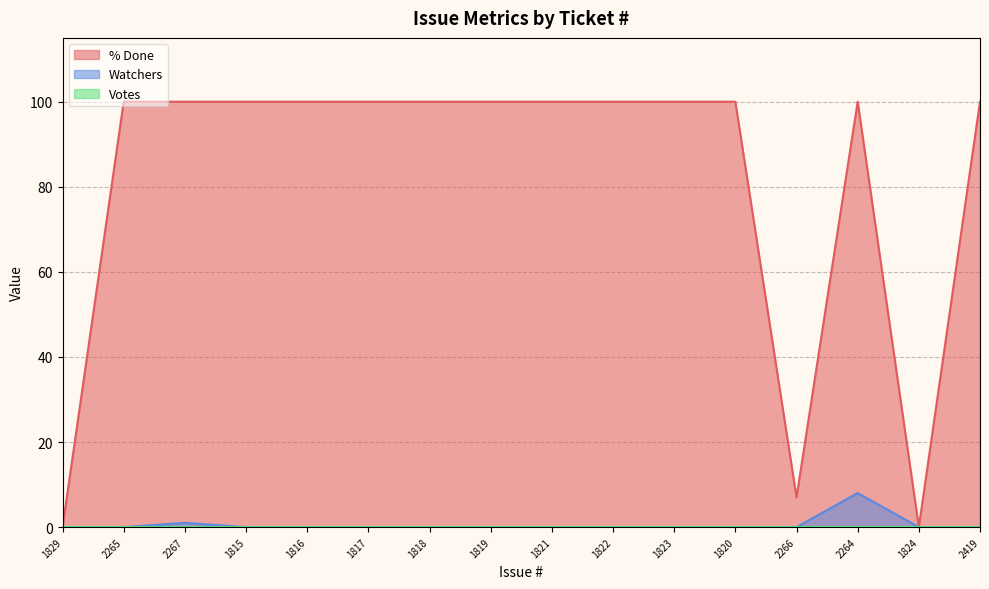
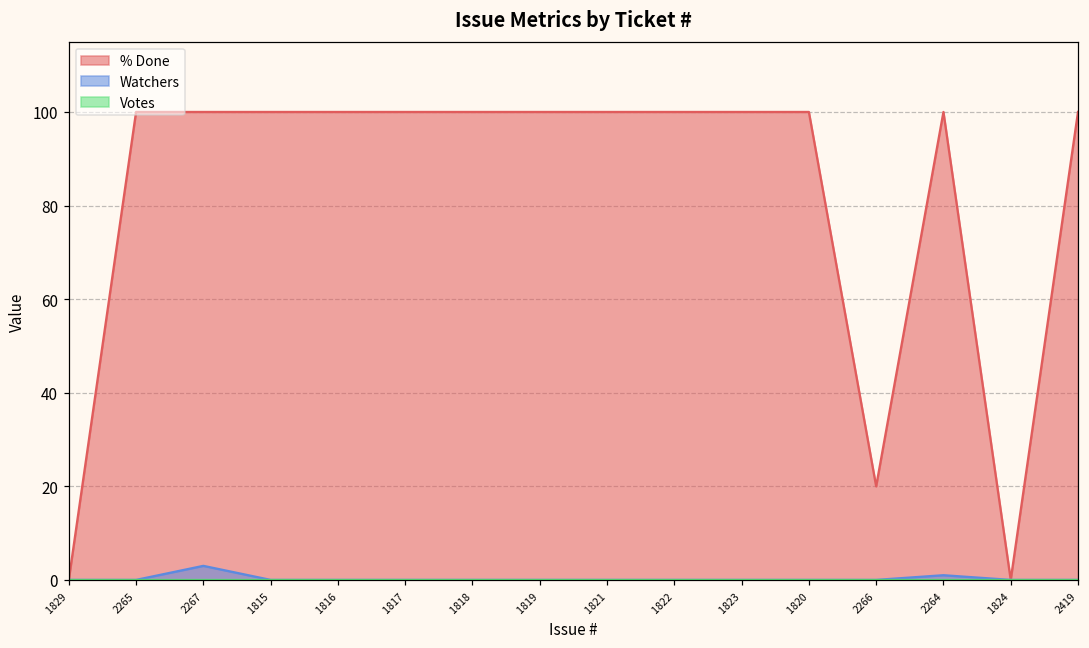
  {
    "% Done": {
      "2267": 100,
      "1815": 100,
      "1816": 100,
      "1817": 100,
      "1818": 100,
      "1819": 100,
      "1821": 100,
      "1822": 100,
      "1823": 100,
      "1820": 100,
-     "2266": 7,
+     "2266": 20,
      "2264": 100,
      "2419": 100
    },
    "Watchers": {
-     "2267": 1,
-     "2264": 8
+     "2267": 3,
+     "2264": 1
    },
    "Votes": {
      "2267": 0,
      "2264": 0
    }
  }
